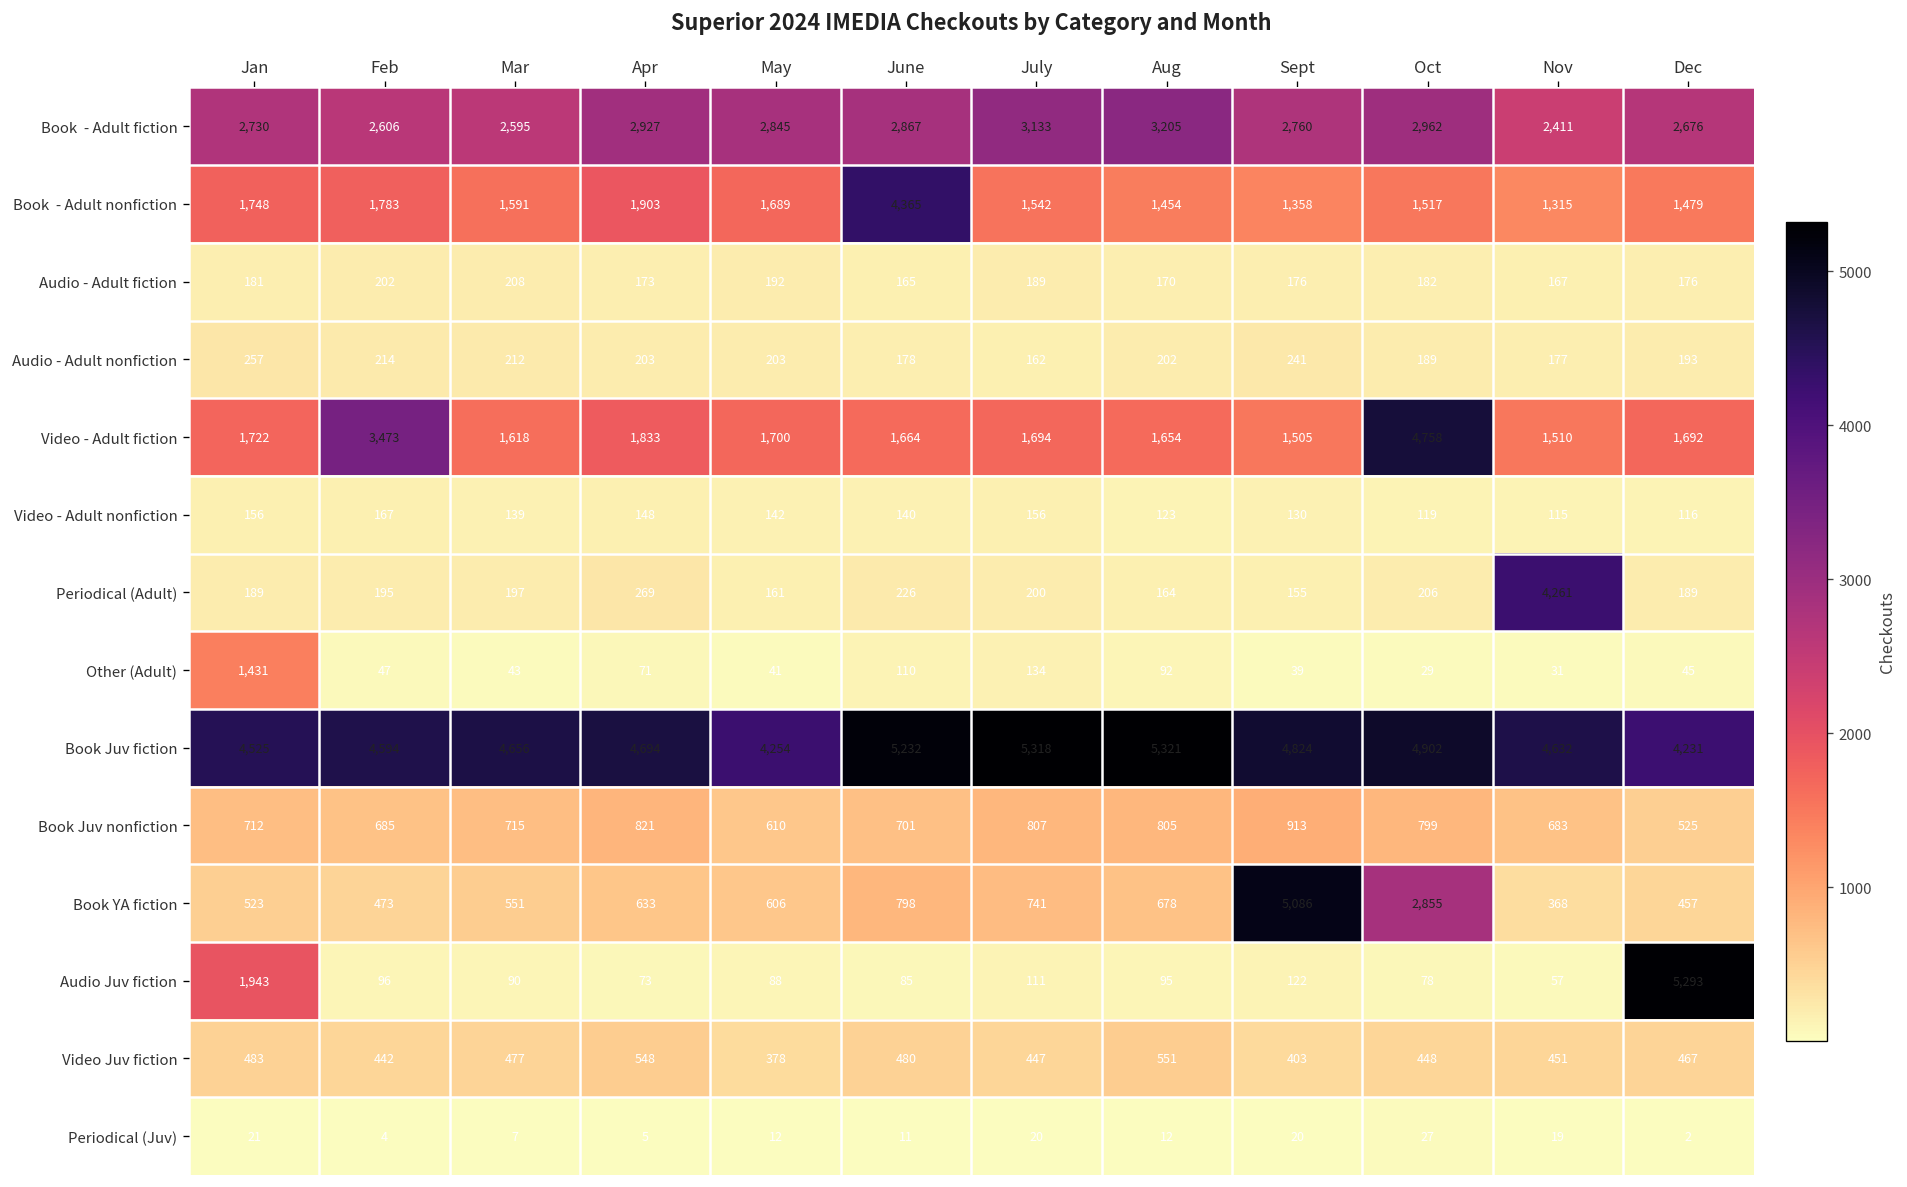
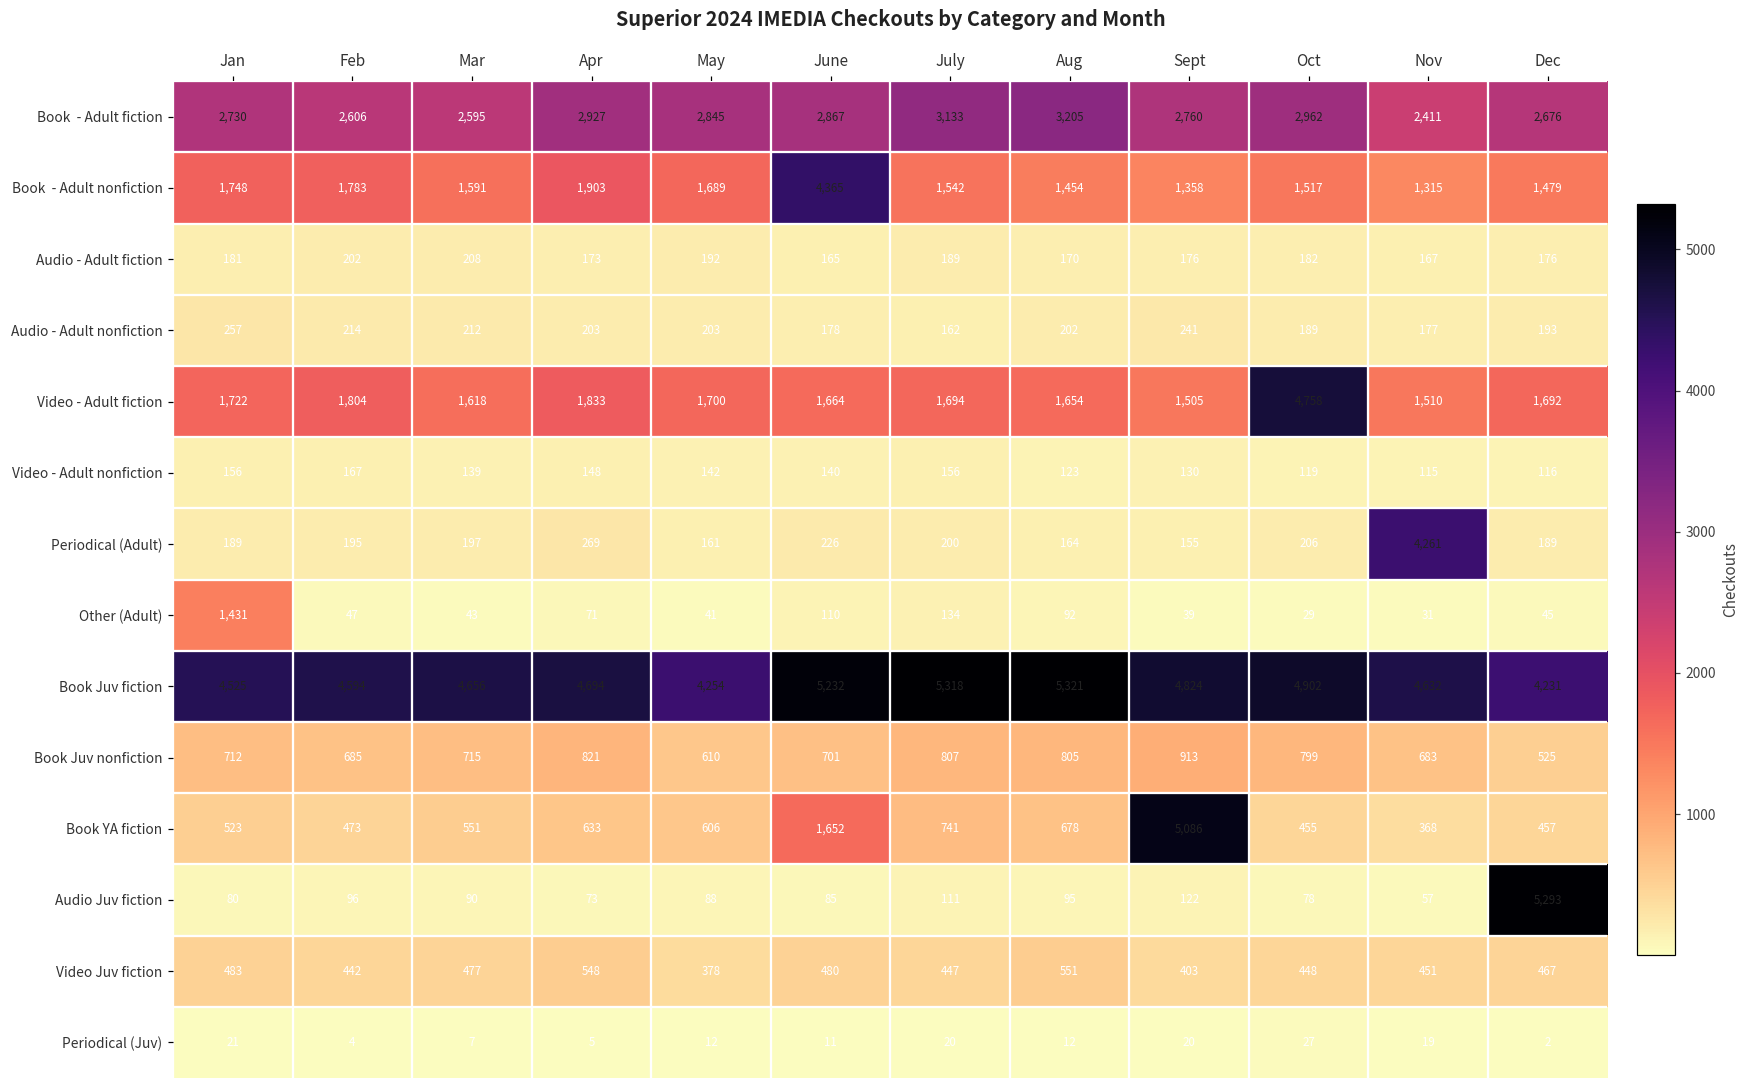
  {
    "Book - Adult fiction": {
      "Jan": "2,730",
      "Feb": "2,606",
      "Mar": "2,595",
      "Apr": "2,927",
      "May": "2,845",
      "June": "2,867",
      "July": "3,133",
      "Aug": "3,205",
      "Sept": "2,760",
      "Oct": "2,962",
      "Nov": "2,411",
      "Dec": "2,676"
    },
    "Book - Adult nonfiction": {
      "Jan": "1,748",
      "Feb": "1,783",
      "Mar": "1,591",
      "Apr": "1,903",
      "May": "1,689",
      "June": "4,365",
      "July": "1,542",
      "Aug": "1,454",
      "Sept": "1,358",
      "Oct": "1,517",
      "Nov": "1,315",
      "Dec": "1,479"
    },
    "Audio - Adult fiction": {
      "Jan": "181",
      "Feb": "202",
      "Mar": "208",
      "Apr": "173",
      "May": "192",
      "June": "165",
      "July": "189",
      "Aug": "170",
      "Sept": "176",
      "Oct": "182",
      "Nov": "167",
      "Dec": "176"
    },
    "Audio - Adult nonfiction": {
      "Jan": "257",
      "Feb": "214",
      "Mar": "212",
      "Apr": "203",
      "May": "203",
      "June": "178",
      "July": "162",
      "Aug": "202",
      "Sept": "241",
      "Oct": "189",
      "Nov": "177",
      "Dec": "193"
    },
    "Video - Adult fiction": {
      "Jan": "1,722",
-     "Feb": "3,473",
+     "Feb": "1,804",
      "Mar": "1,618",
      "Apr": "1,833",
      "May": "1,700",
      "June": "1,664",
      "July": "1,694",
      "Aug": "1,654",
      "Sept": "1,505",
      "Nov": "1,510",
      "Dec": "1,692"
    },
    "Video - Adult nonfiction": {
      "Jan": "156",
      "Feb": "167",
      "Mar": "139",
      "Apr": "148",
      "May": "142",
      "June": "140",
      "July": "156",
      "Aug": "123",
      "Sept": "130",
      "Oct": "119",
      "Nov": "115",
      "Dec": "116"
    },
    "Periodical (Adult)": {
      "Jan": "189",
      "Feb": "195",
      "Mar": "197",
      "Apr": "269",
      "May": "161",
      "June": "226",
      "July": "200",
      "Aug": "164",
      "Sept": "155",
      "Oct": "206",
      "Nov": "4,261",
      "Dec": "189"
    },
    "Other (Adult)": {
      "Jan": "1,431",
      "Feb": "47",
      "Mar": "43",
      "Apr": "71",
      "May": "41",
      "June": "110",
      "July": "134",
      "Aug": "92",
      "Sept": "39",
      "Oct": "29",
      "Nov": "31",
      "Dec": "45"
    },
    "Book Juv fiction": {
      "Jan": "4,525",
      "May": "4,254",
      "Dec": "4,231"
    },
    "Book Juv nonfiction": {
      "Jan": "712",
      "Feb": "685",
      "Mar": "715",
      "Apr": "821",
      "May": "610",
      "June": "701",
      "July": "807",
      "Aug": "805",
      "Sept": "913",
      "Oct": "799",
      "Nov": "683",
      "Dec": "525"
    },
    "Book YA fiction": {
      "Jan": "523",
      "Feb": "473",
      "Mar": "551",
      "Apr": "633",
      "May": "606",
-     "June": "798",
+     "June": "1,652",
      "July": "741",
      "Aug": "678",
-     "Oct": "2,855",
+     "Oct": "455",
      "Nov": "368",
      "Dec": "457"
    },
    "Audio Juv fiction": {
-     "Jan": "1,943",
+     "Jan": "80",
      "Feb": "96",
      "Mar": "90",
      "Apr": "73",
      "May": "88",
      "June": "85",
      "July": "111",
      "Aug": "95",
      "Sept": "122",
      "Oct": "78",
      "Nov": "57"
    },
    "Video Juv fiction": {
      "Jan": "483",
      "Feb": "442",
      "Mar": "477",
      "Apr": "548",
      "May": "378",
      "June": "480",
      "July": "447",
      "Aug": "551",
      "Sept": "403",
      "Oct": "448",
      "Nov": "451",
      "Dec": "467"
    },
    "Periodical (Juv)": {
      "Jan": "21",
      "Feb": "4",
      "Mar": "7",
      "Apr": "5",
      "May": "12",
      "June": "11",
      "July": "20",
      "Aug": "12",
      "Sept": "20",
      "Oct": "27",
      "Nov": "19",
      "Dec": "2"
    }
  }
